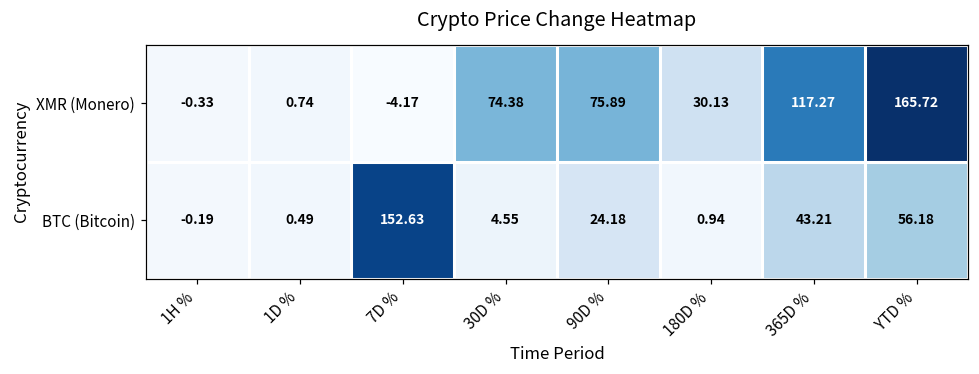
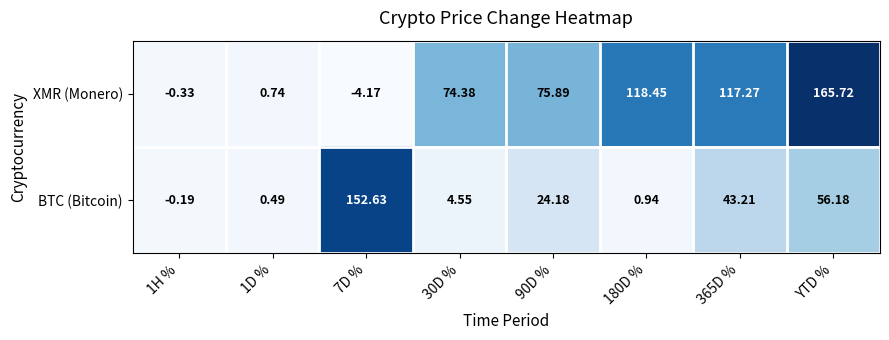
  {
    "XMR (Monero)": {
      "1H %": -0.33,
      "1D %": 0.74,
      "7D %": -4.17,
      "30D %": 74.38,
      "90D %": 75.89,
-     "180D %": 30.13,
+     "180D %": 118.45,
      "365D %": 117.27,
      "YTD %": 165.72
    },
    "BTC (Bitcoin)": {
      "1H %": -0.19,
      "1D %": 0.49,
      "7D %": 152.63,
      "30D %": 4.55,
      "90D %": 24.18,
      "180D %": 0.94,
      "365D %": 43.21,
      "YTD %": 56.18
    }
  }
